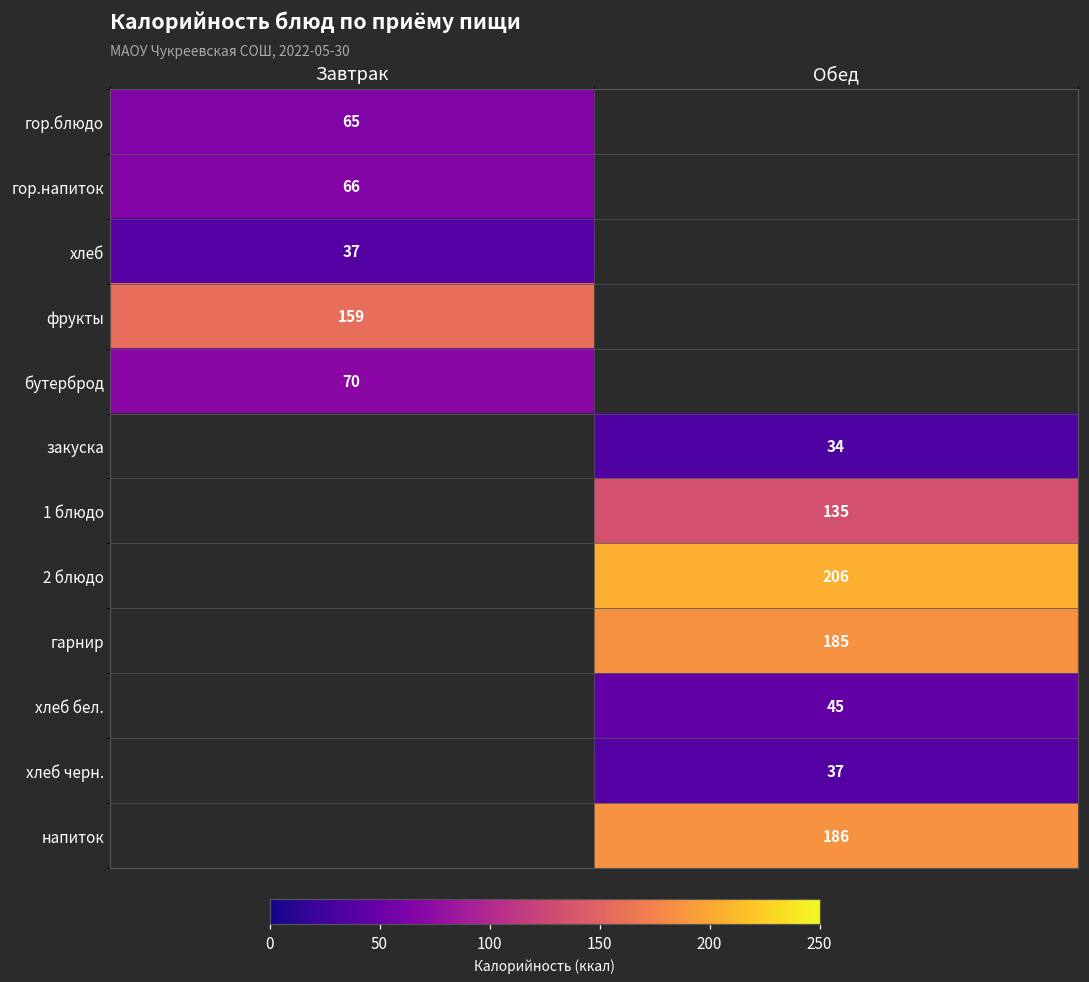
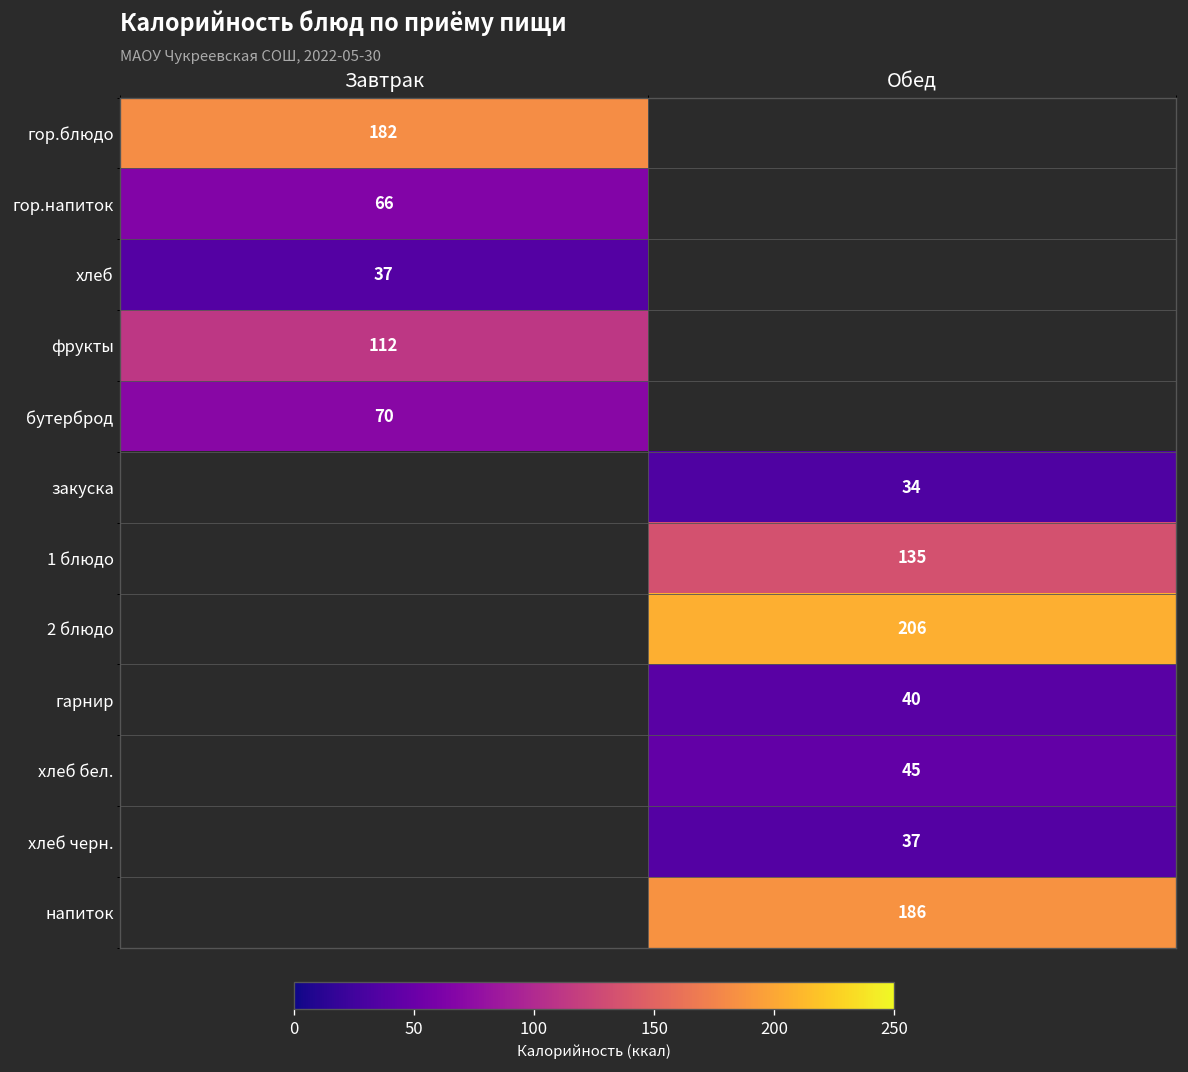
  {
    "гор.блюдо": {
-     "Завтрак": 65
+     "Завтрак": 182
    },
    "гор.напиток": {
      "Завтрак": 66
    },
    "хлеб": {
      "Завтрак": 37
    },
    "фрукты": {
-     "Завтрак": 159
+     "Завтрак": 112
    },
    "бутерброд": {
      "Завтрак": 70
    },
    "закуска": {
      "Обед": 34
    },
    "1 блюдо": {
      "Обед": 135
    },
    "2 блюдо": {
      "Обед": 206
    },
    "гарнир": {
-     "Обед": 185
+     "Обед": 40
    },
    "хлеб бел.": {
      "Обед": 45
    },
    "хлеб черн.": {
      "Обед": 37
    },
    "напиток": {
      "Обед": 186
    }
  }
